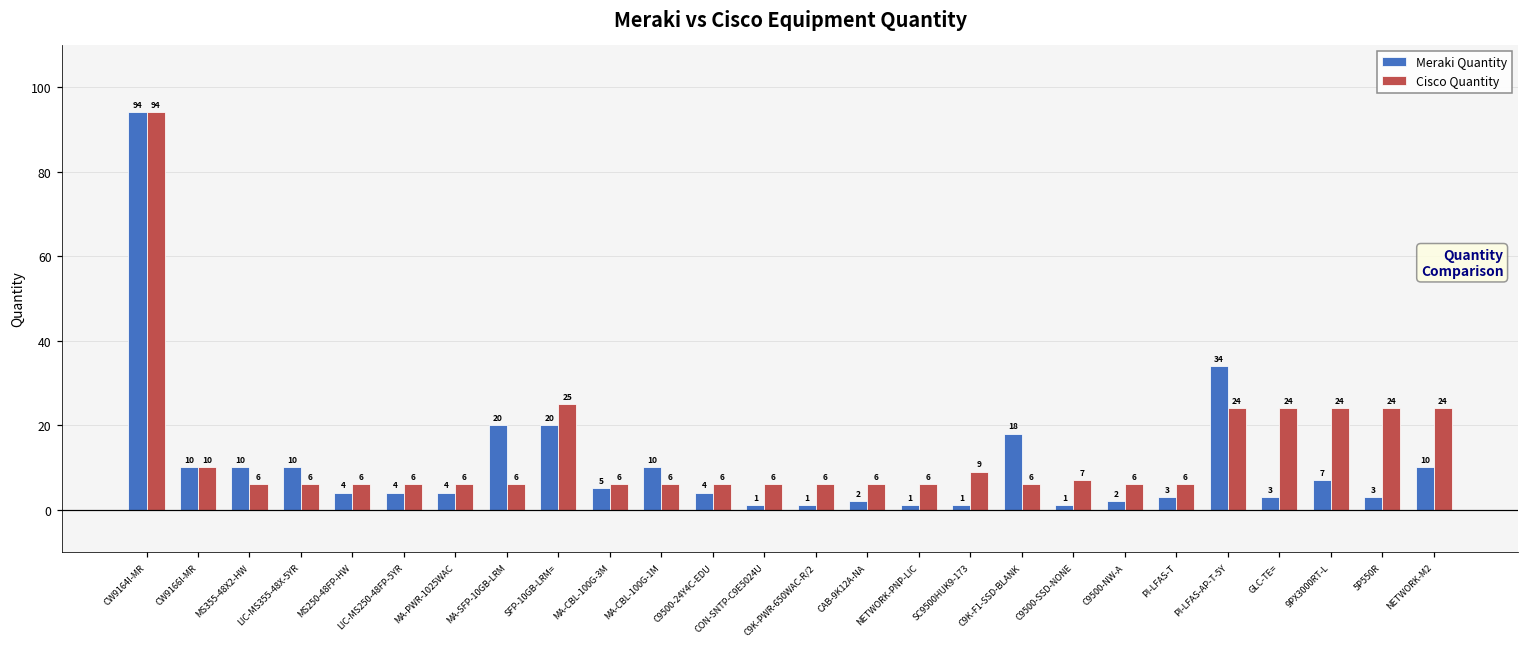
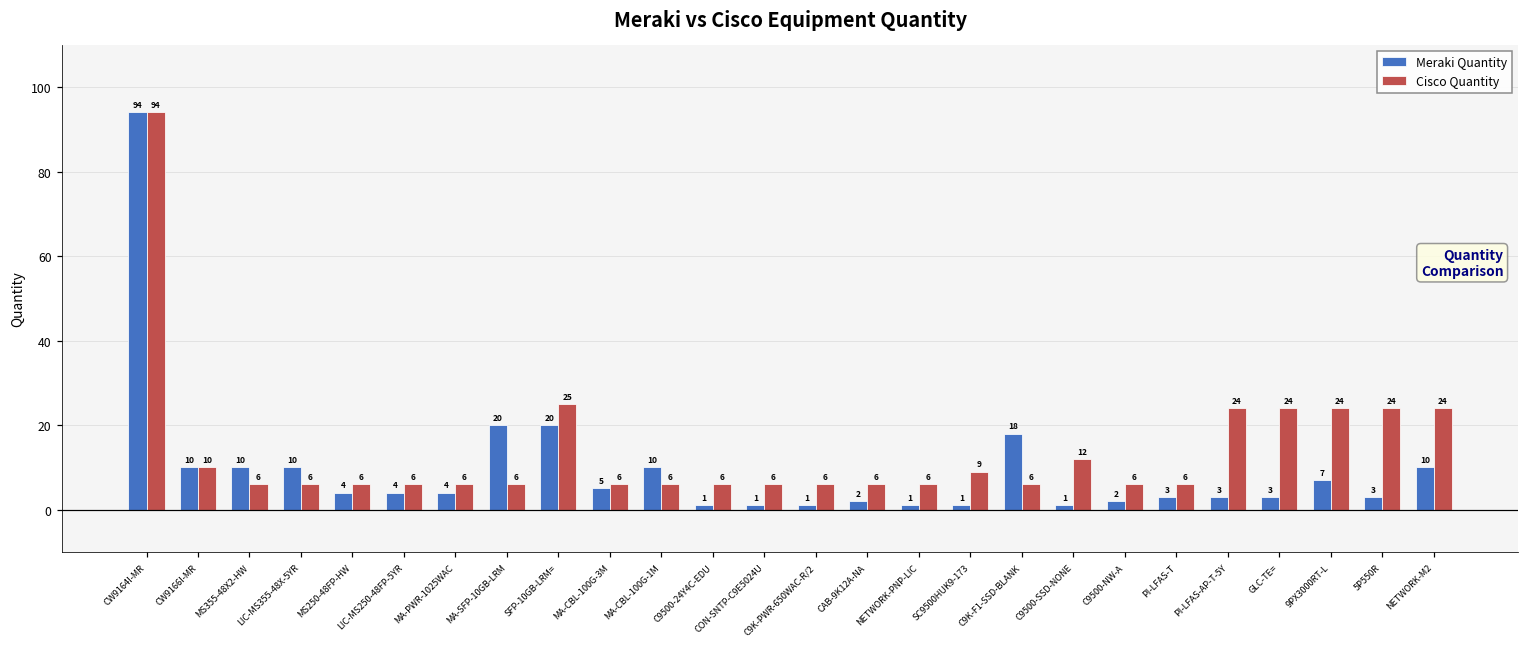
  {
    "Meraki Quantity": {
      "CW9164I-MR": 94,
      "CW9166I-MR": 10,
      "MS355-48X2-HW": 10,
      "LIC-MS355-48X-5YR": 10,
      "MS250-48FP-HW": 4,
      "LIC-MS250-48FP-5YR": 4,
      "MA-PWR-1025WAC": 4,
      "MA-SFP-10GB-LRM": 20,
      "SFP-10GB-LRM=": 20,
      "MA-CBL-100G-3M": 5,
      "MA-CBL-100G-1M": 10,
-     "C9500-24Y4C-EDU": 4,
+     "C9500-24Y4C-EDU": 1,
      "CON-SNTP-C9E5024U": 1,
      "C9K-PWR-650WAC-R/2": 1,
      "CAB-9K12A-NA": 2,
      "NETWORK-PNP-LIC": 1,
      "SC9500HUK9-173": 1,
      "C9K-F1-SSD-BLANK": 18,
      "C9500-SSD-NONE": 1,
      "C9500-NW-A": 2,
      "PI-LFAS-T": 3,
-     "PI-LFAS-AP-T-5Y": 34,
+     "PI-LFAS-AP-T-5Y": 3,
      "GLC-TE=": 3,
      "9PX3000RT-L": 7,
      "5P550R": 3,
      "NETWORK-M2": 10
    },
    "Cisco Quantity": {
      "CW9164I-MR": 94,
      "CW9166I-MR": 10,
      "MS355-48X2-HW": 6,
      "LIC-MS355-48X-5YR": 6,
      "MS250-48FP-HW": 6,
      "LIC-MS250-48FP-5YR": 6,
      "MA-PWR-1025WAC": 6,
      "MA-SFP-10GB-LRM": 6,
      "SFP-10GB-LRM=": 25,
      "MA-CBL-100G-3M": 6,
      "MA-CBL-100G-1M": 6,
      "C9500-24Y4C-EDU": 6,
      "CON-SNTP-C9E5024U": 6,
      "C9K-PWR-650WAC-R/2": 6,
      "CAB-9K12A-NA": 6,
      "NETWORK-PNP-LIC": 6,
      "SC9500HUK9-173": 9,
      "C9K-F1-SSD-BLANK": 6,
-     "C9500-SSD-NONE": 7,
+     "C9500-SSD-NONE": 12,
      "C9500-NW-A": 6,
      "PI-LFAS-T": 6,
      "PI-LFAS-AP-T-5Y": 24,
      "GLC-TE=": 24,
      "9PX3000RT-L": 24,
      "5P550R": 24,
      "NETWORK-M2": 24
    }
  }
